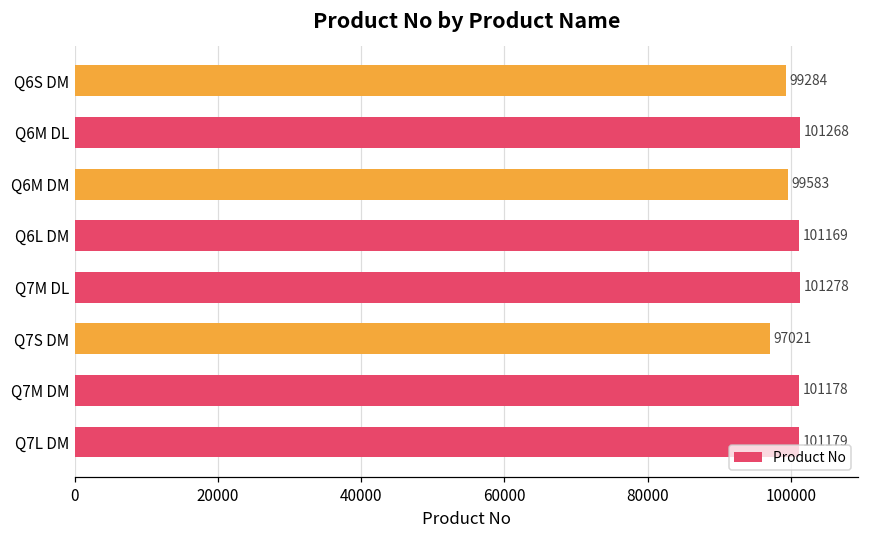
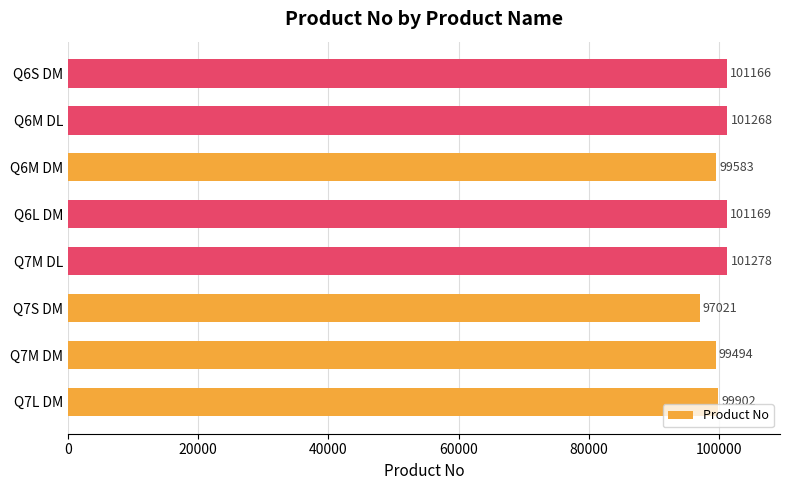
  {
-   "Q6S DM": 99284,
+   "Q6S DM": 101166,
    "Q6M DL": 101268,
    "Q6M DM": 99583,
    "Q6L DM": 101169,
    "Q7M DL": 101278,
    "Q7S DM": 97021,
-   "Q7M DM": 101178,
-   "Q7L DM": 101000
+   "Q7M DM": 99494,
+   "Q7L DM": 100000
  }
